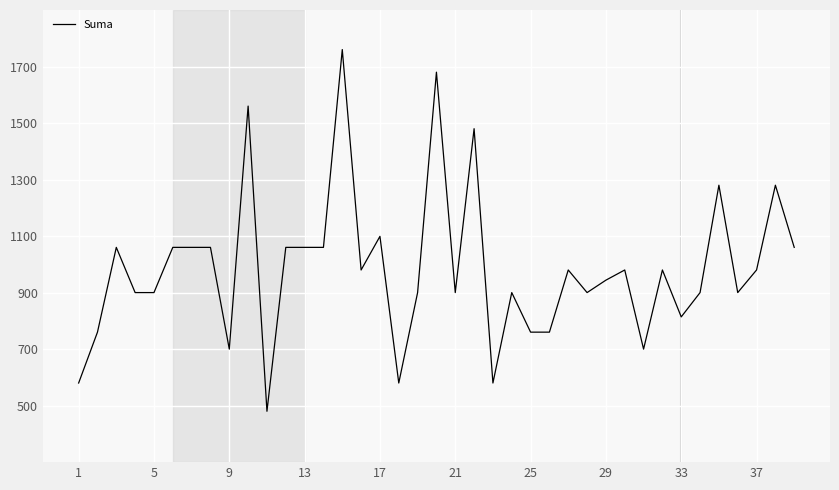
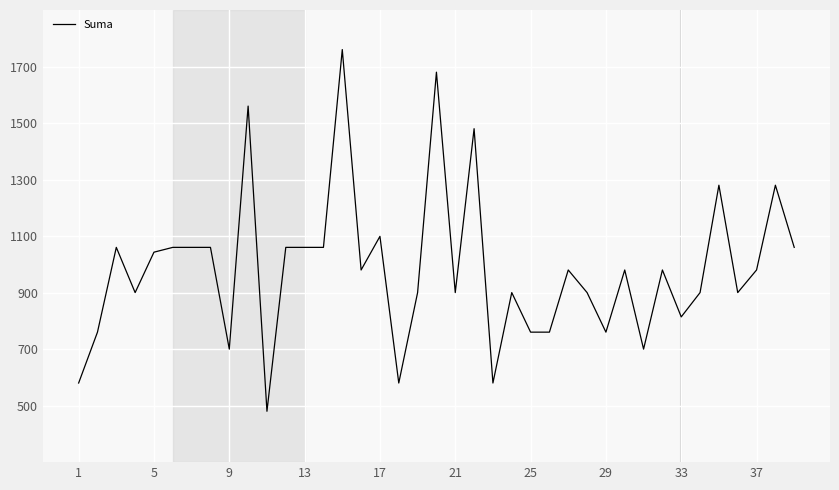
  {
    "1": 580,
-   "5": 900,
+   "5": 1040,
    "17": 1100,
    "21": 900,
    "25": 760,
-   "29": 940,
+   "29": 760,
    "33": 810,
    "37": 980
  }
